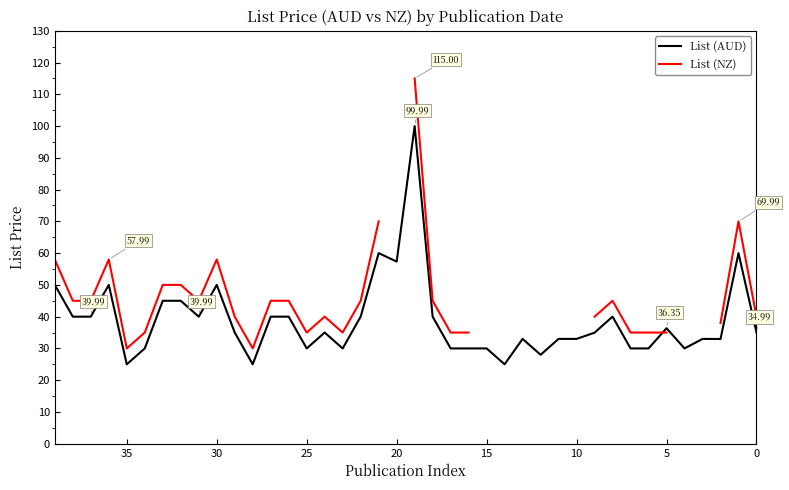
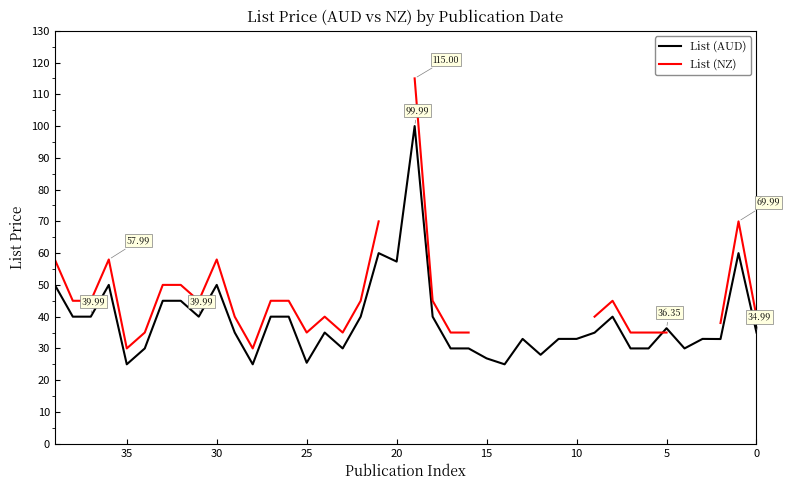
  {
    "List (AUD)": {
      "35": 25,
      "30": 50,
-     "25": 30,
+     "25": 25,
      "20": 57,
-     "15": 30,
+     "15": 27,
      "10": 33
    },
    "List (NZ)": {
      "35": 30,
      "30": 58,
      "25": 35,
      "5": 35
    }
  }
